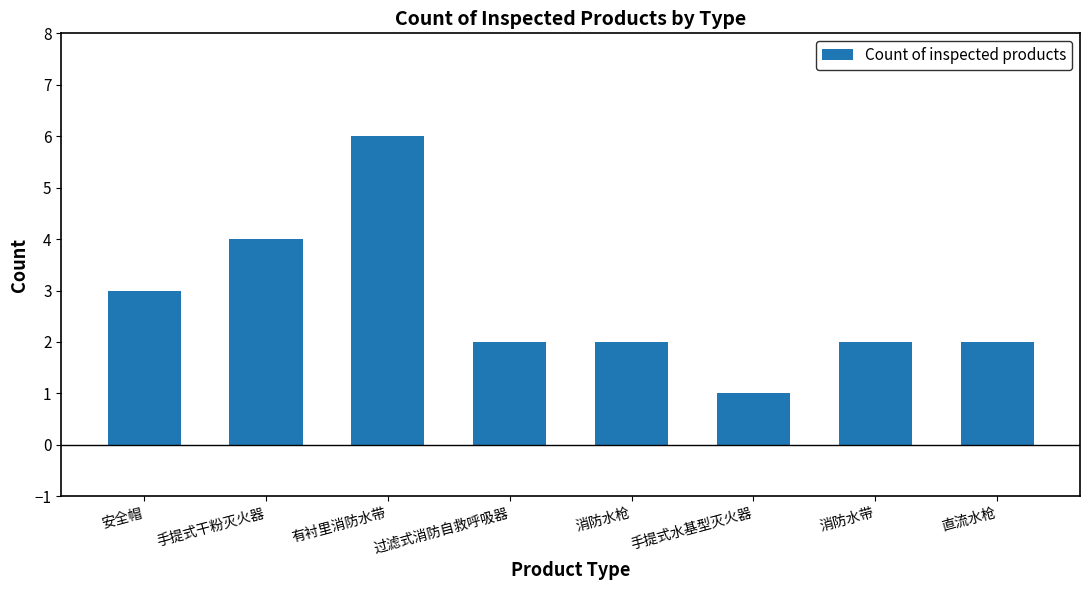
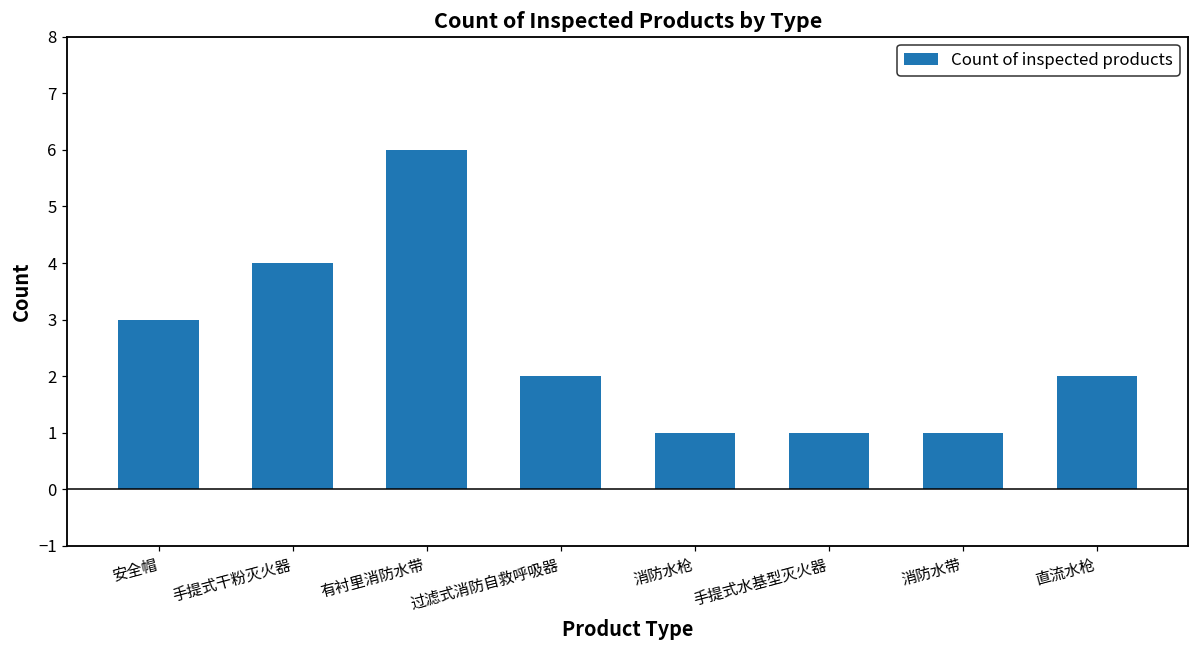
  {
    "安全帽": 3,
    "手提式干粉灭火器": 4,
    "有衬里消防水带": 6,
    "过滤式消防自救呼吸器": 2,
-   "消防水枪": 2,
+   "消防水枪": 1,
    "手提式水基型灭火器": 1,
-   "消防水带": 2,
+   "消防水带": 1,
    "直流水枪": 2
  }
